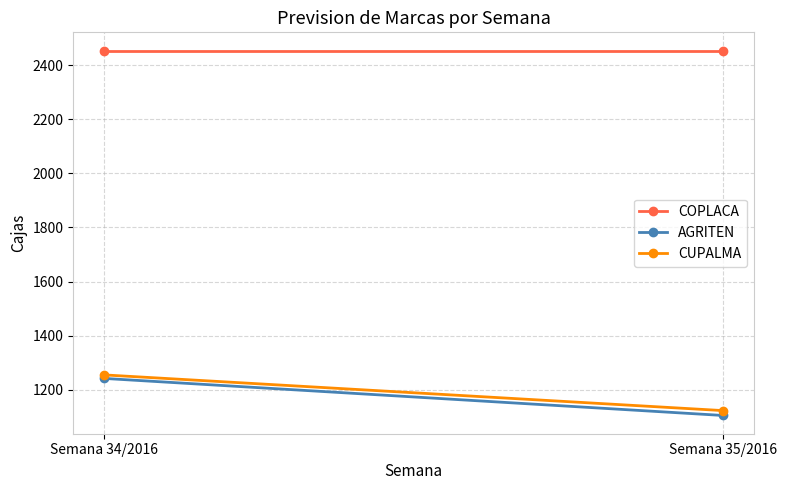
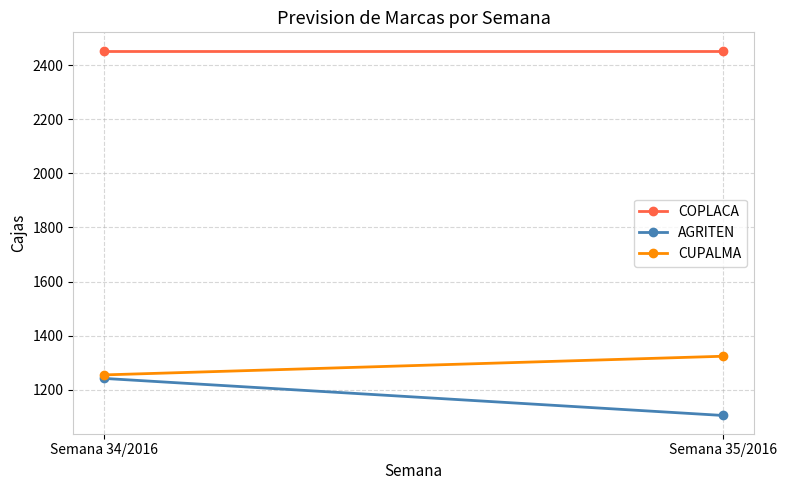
  {
    "COPLACA": {
      "Semana 34/2016": 2450,
      "Semana 35/2016": 2450
    },
    "AGRITEN": {
      "Semana 34/2016": 1240,
      "Semana 35/2016": 1110
    },
    "CUPALMA": {
      "Semana 34/2016": 1260,
-     "Semana 35/2016": 1120
+     "Semana 35/2016": 1320
    }
  }
